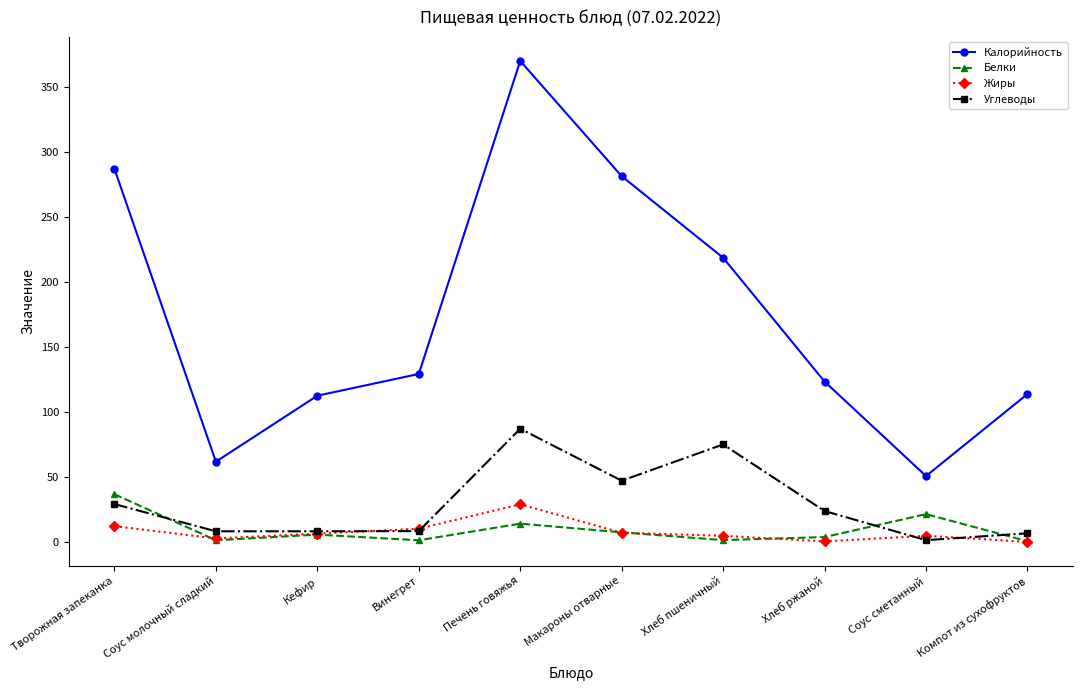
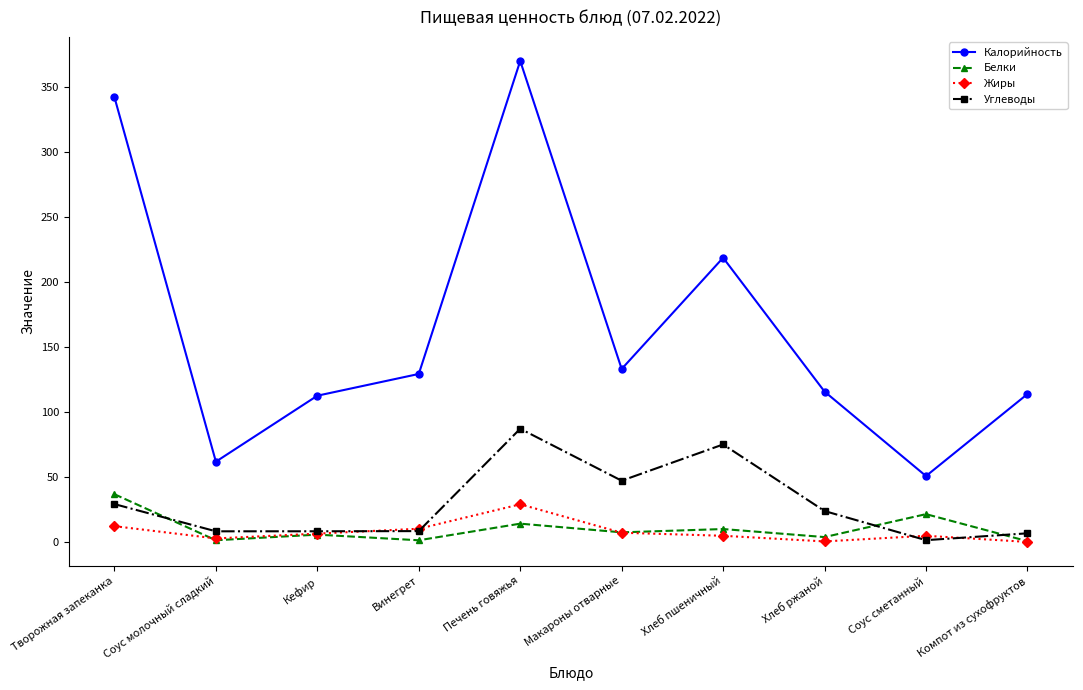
  {
    "Калорийность": {
-     "Творожная запеканка": 287,
+     "Творожная запеканка": 342,
      "Соус молочный сладкий": 62,
      "Кефир": 113,
      "Винегрет": 129,
      "Печень говяжья": 370,
-     "Макароны отварные": 281,
+     "Макароны отварные": 133,
      "Хлеб пшеничный": 219,
-     "Хлеб ржаной": 123,
+     "Хлеб ржаной": 116,
      "Соус сметанный": 51,
      "Компот из сухофруктов": 114
    },
    "Белки": {
      "Творожная запеканка": 37,
      "Винегрет": 1,
      "Печень говяжья": 14,
-     "Хлеб пшеничный": 1,
+     "Хлеб пшеничный": 10,
      "Хлеб ржаной": 4,
      "Соус сметанный": 21
    },
    "Жиры": {
      "Творожная запеканка": 12,
      "Печень говяжья": 29,
      "Хлеб пшеничный": 5,
      "Хлеб ржаной": 0,
      "Соус сметанный": 5
    },
    "Углеводы": {
      "Творожная запеканка": 29,
      "Соус молочный сладкий": 8,
      "Печень говяжья": 87,
      "Макароны отварные": 47,
      "Хлеб пшеничный": 75,
      "Хлеб ржаной": 24,
      "Соус сметанный": 1,
      "Компот из сухофруктов": 7
    }
  }
